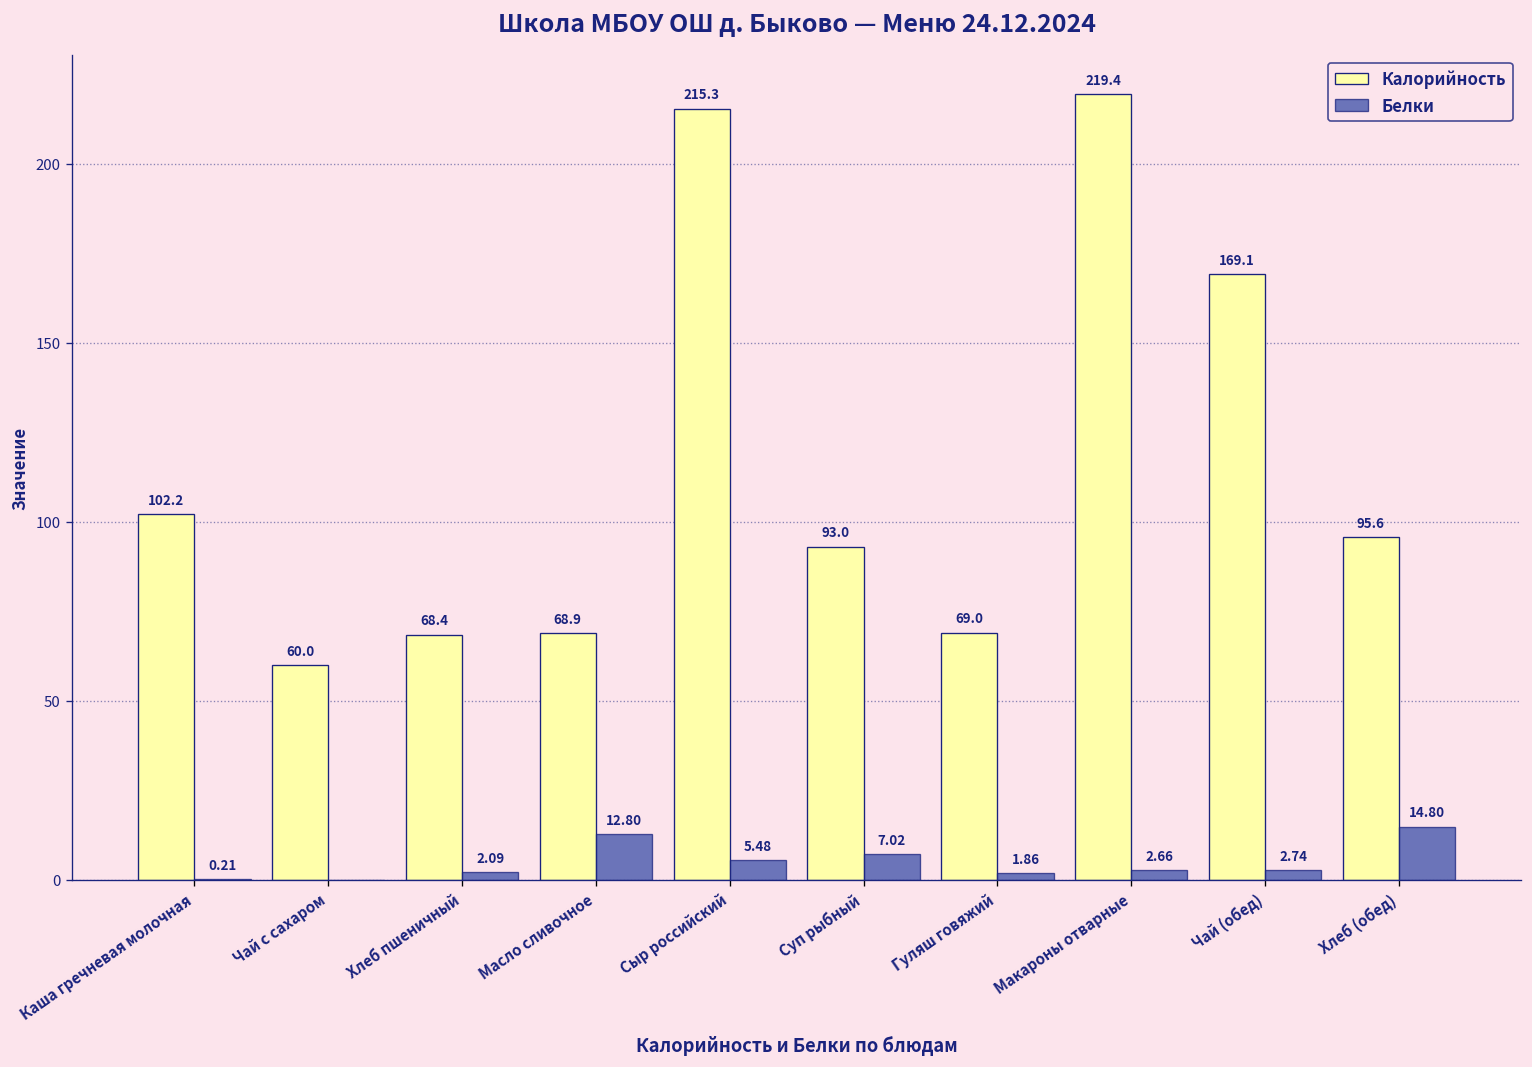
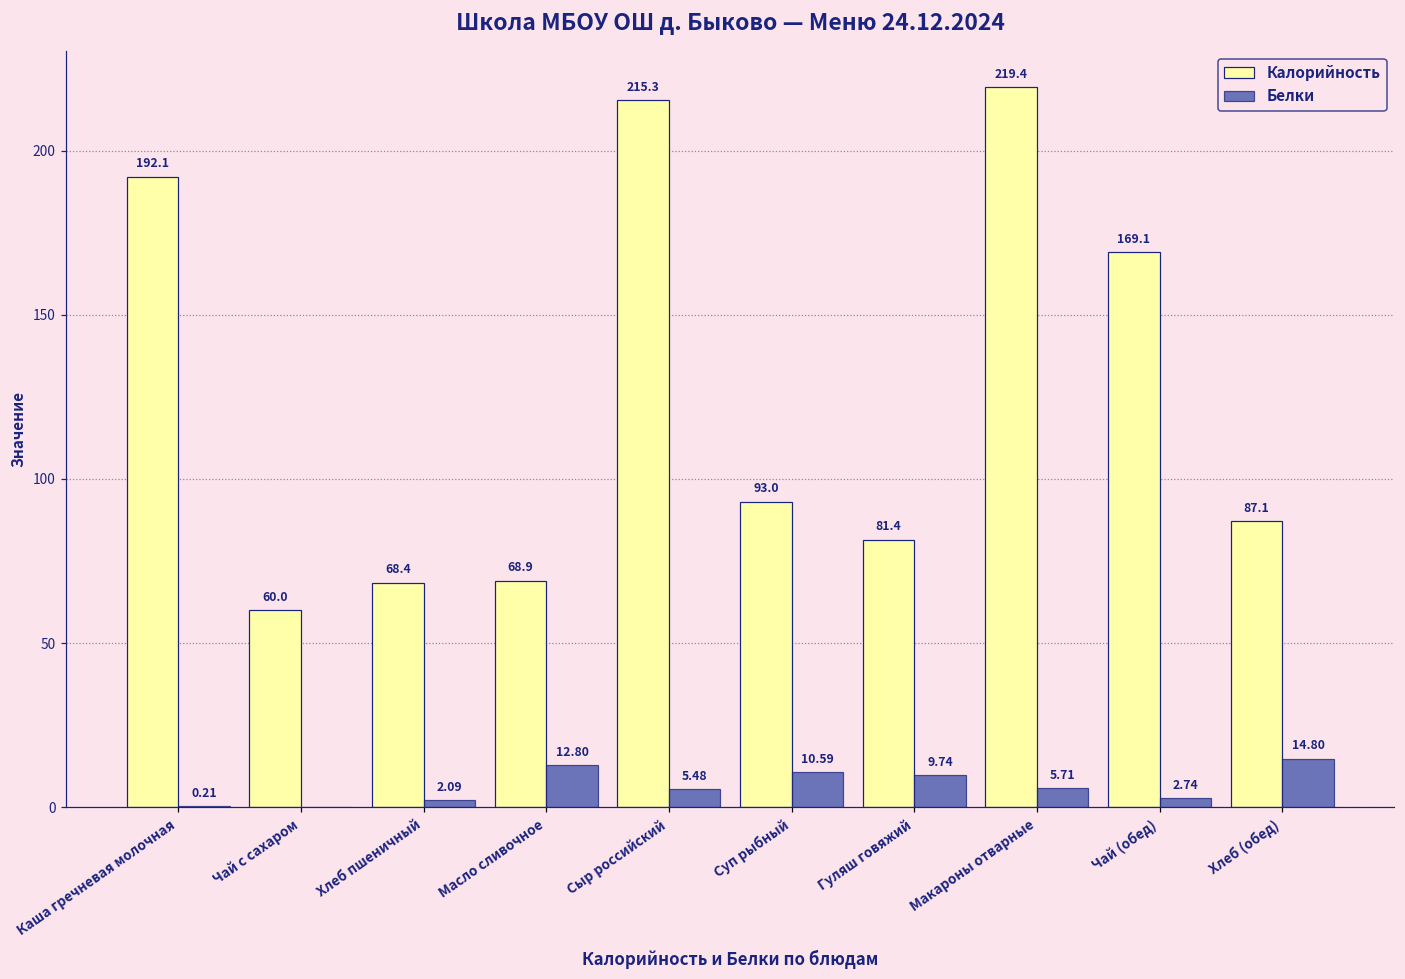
  {
    "Калорийность": {
-     "Каша гречневая молочная": 102.2,
+     "Каша гречневая молочная": 192.1,
      "Чай с сахаром": 60.0,
      "Хлеб пшеничный": 68.4,
      "Масло сливочное": 68.9,
      "Сыр российский": 215.3,
      "Суп рыбный": 93.0,
-     "Гуляш говяжий": 69.0,
+     "Гуляш говяжий": 81.4,
      "Макароны отварные": 219.4,
      "Чай (обед)": 169.1,
-     "Хлеб (обед)": 95.6
+     "Хлеб (обед)": 87.1
    },
    "Белки": {
      "Каша гречневая молочная": 0.21,
      "Хлеб пшеничный": 2.09,
      "Масло сливочное": 12.80,
      "Сыр российский": 5.48,
-     "Суп рыбный": 7.02,
-     "Гуляш говяжий": 1.86,
-     "Макароны отварные": 2.66,
+     "Суп рыбный": 10.59,
+     "Гуляш говяжий": 9.74,
+     "Макароны отварные": 5.71,
      "Чай (обед)": 2.74,
      "Хлеб (обед)": 14.80
    }
  }
